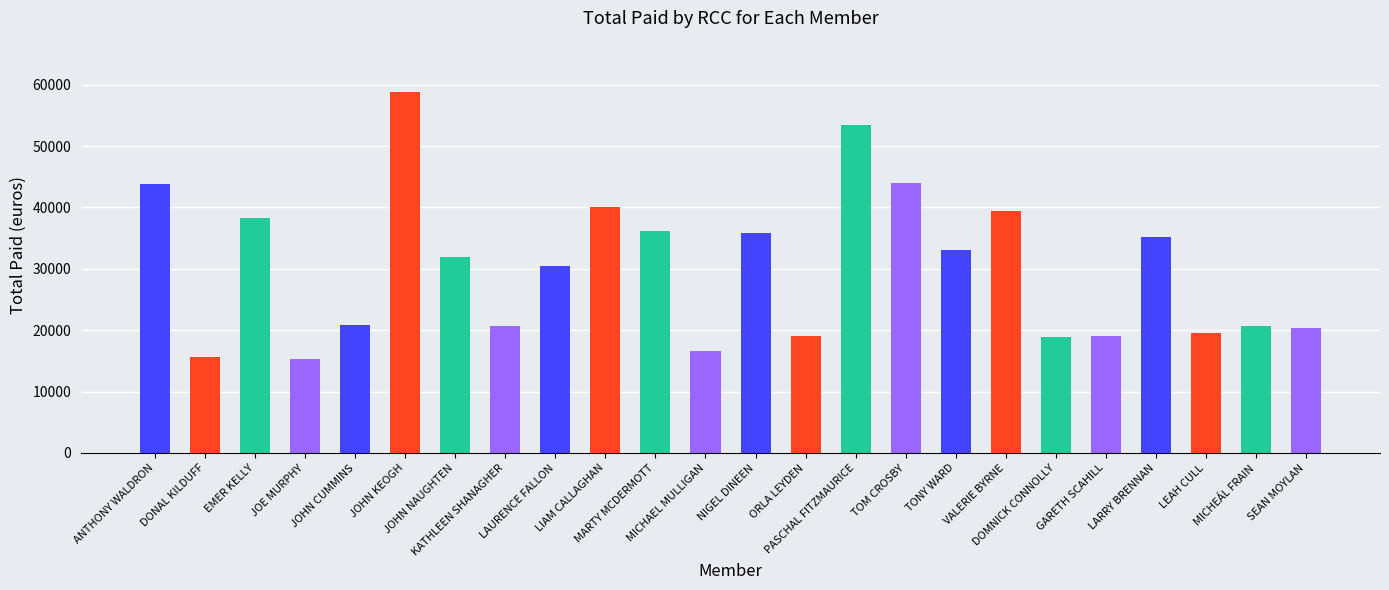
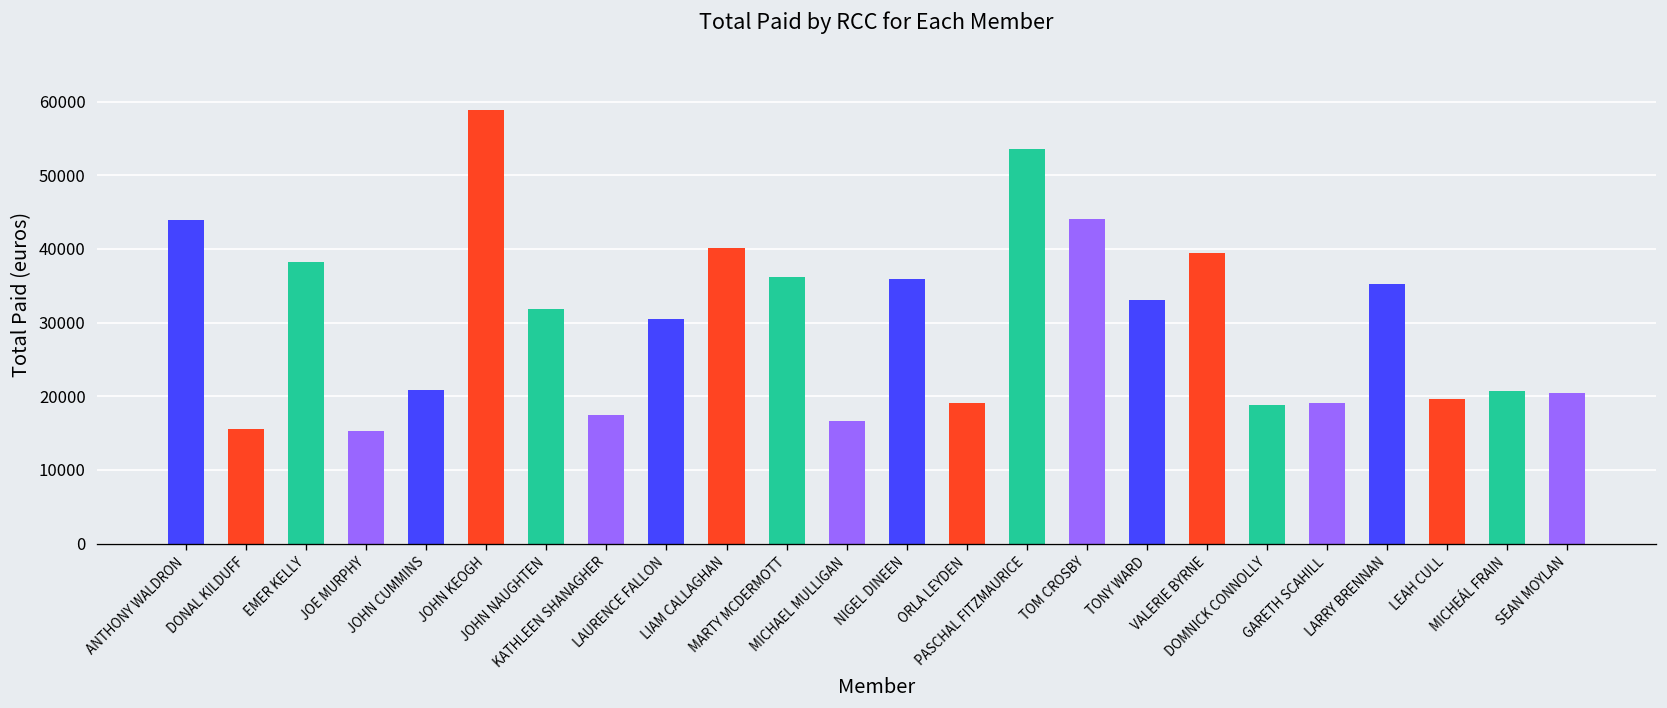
  {
    "ANTHONY WALDRON": 44000,
    "DONAL KILDUFF": 16000,
    "EMER KELLY": 38000,
    "JOE MURPHY": 15000,
    "JOHN CUMMINS": 21000,
    "JOHN KEOGH": 59000,
    "JOHN NAUGHTEN": 32000,
-   "KATHLEEN SHANAGHER": 21000,
+   "KATHLEEN SHANAGHER": 18000,
    "LAURENCE FALLON": 30000,
    "LIAM CALLAGHAN": 40000,
    "MARTY MCDERMOTT": 36000,
    "MICHAEL MULLIGAN": 17000,
    "NIGEL DINEEN": 36000,
    "ORLA LEYDEN": 19000,
    "PASCHAL FITZMAURICE": 54000,
    "TOM CROSBY": 44000,
    "TONY WARD": 33000,
    "VALERIE BYRNE": 39000,
    "DOMNICK CONNOLLY": 19000,
    "GARETH SCAHILL": 19000,
    "LARRY BRENNAN": 35000,
    "LEAH CULL": 20000,
    "MICHEÁL FRAIN": 21000,
    "SEAN MOYLAN": 20000
  }
